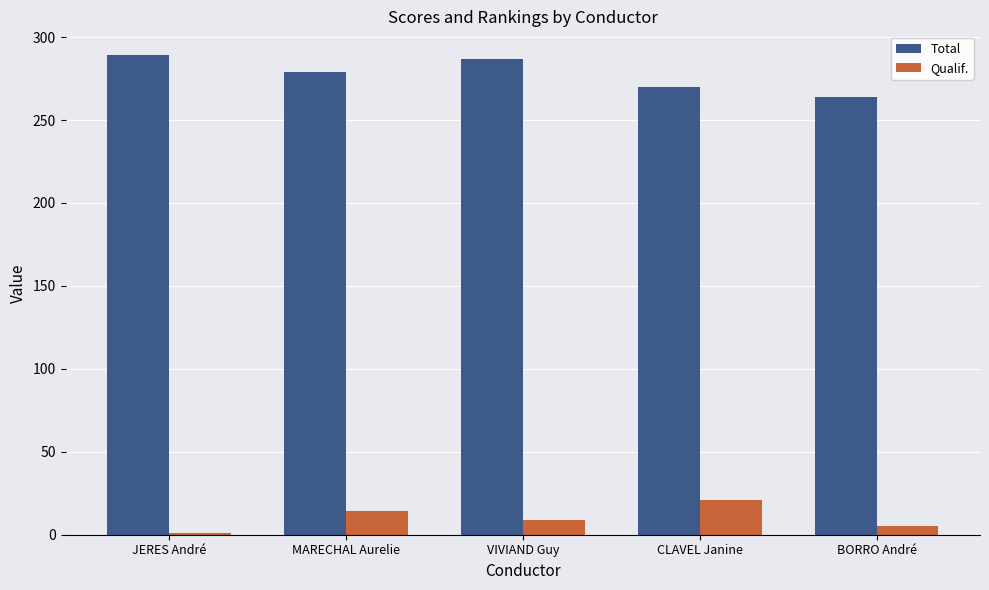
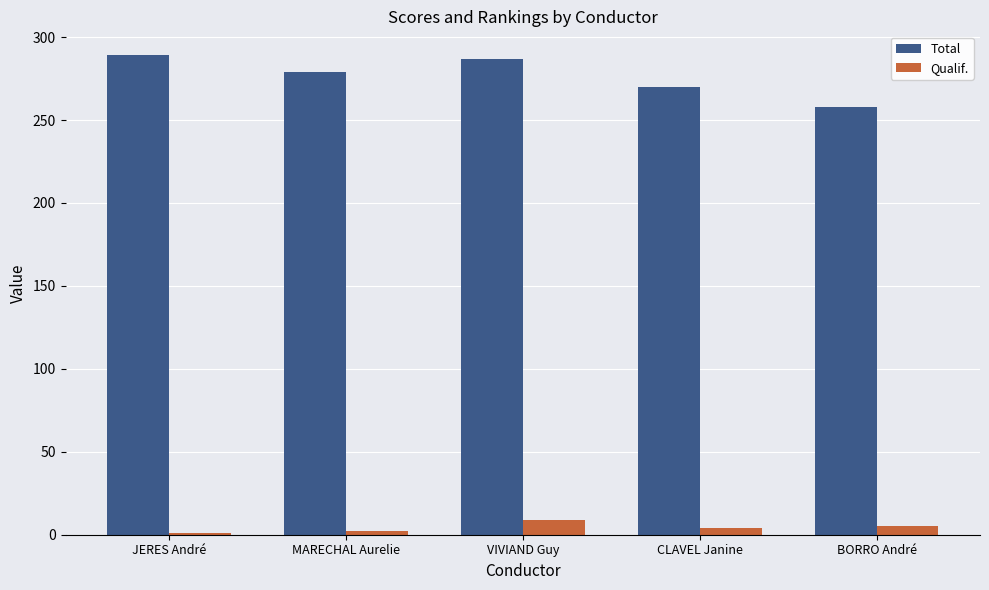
  {
    "Total": {
      "JERES André": 289,
      "MARECHAL Aurelie": 279,
      "VIVIAND Guy": 287,
      "CLAVEL Janine": 270,
-     "BORRO André": 264
+     "BORRO André": 258
    },
    "Qualif.": {
-     "MARECHAL Aurelie": 14,
+     "MARECHAL Aurelie": 2,
      "VIVIAND Guy": 9,
-     "CLAVEL Janine": 21,
+     "CLAVEL Janine": 4,
      "BORRO André": 5
    }
  }
